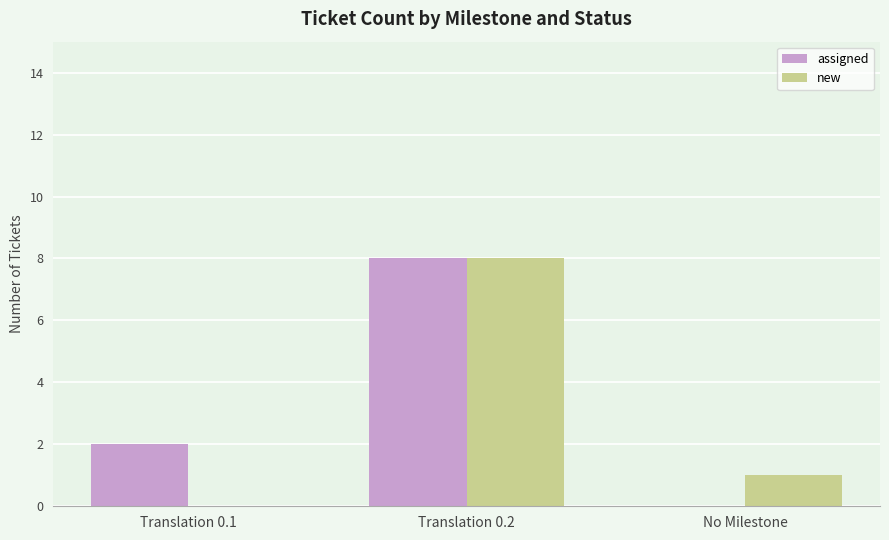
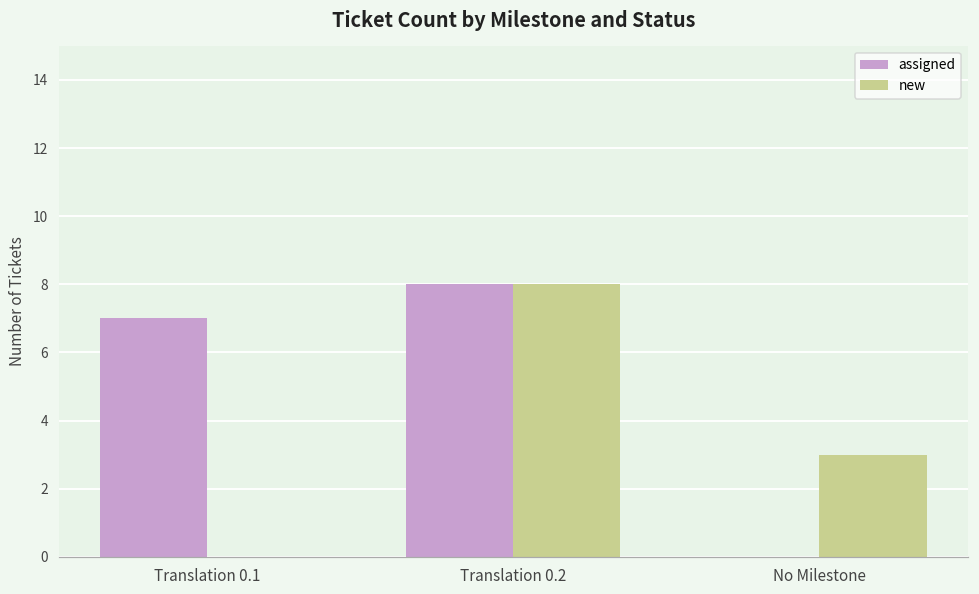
  {
    "assigned": {
-     "Translation 0.1": 2,
+     "Translation 0.1": 7,
      "Translation 0.2": 8,
      "No Milestone": 0
    },
    "new": {
      "Translation 0.1": 0,
      "Translation 0.2": 8,
-     "No Milestone": 1
+     "No Milestone": 3
    }
  }
